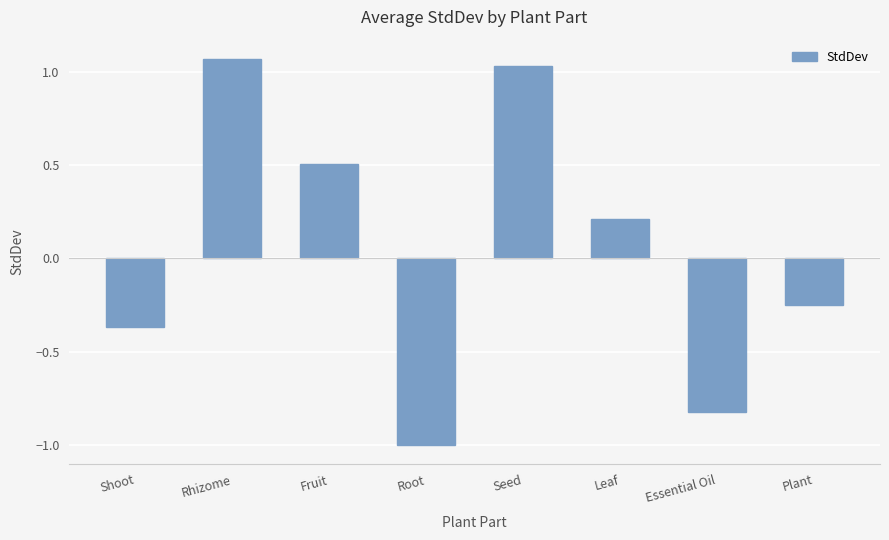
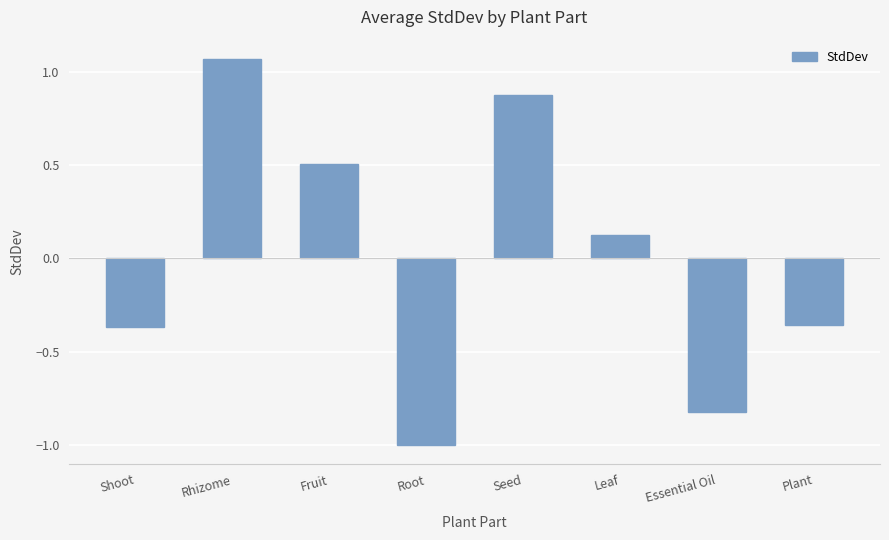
  {
    "Shoot": -0.37,
    "Rhizome": 1.07,
    "Fruit": 0.51,
    "Root": -1.00,
-   "Seed": 1.03,
-   "Leaf": 0.21,
+   "Seed": 0.87,
+   "Leaf": 0.13,
    "Essential Oil": -0.82,
-   "Plant": -0.25
+   "Plant": -0.36
  }
